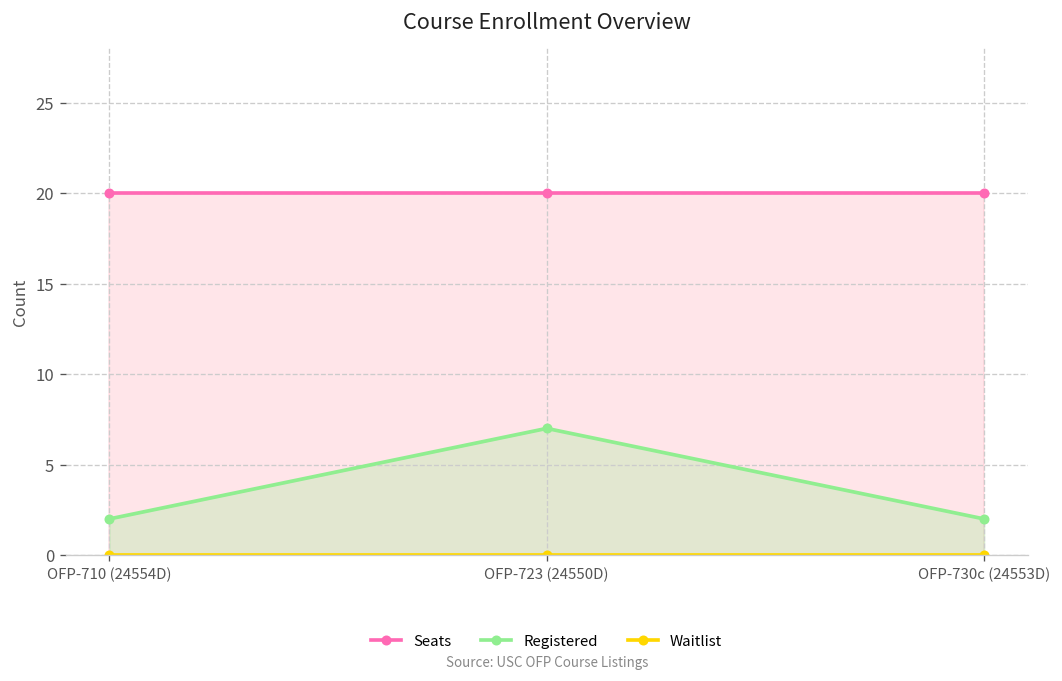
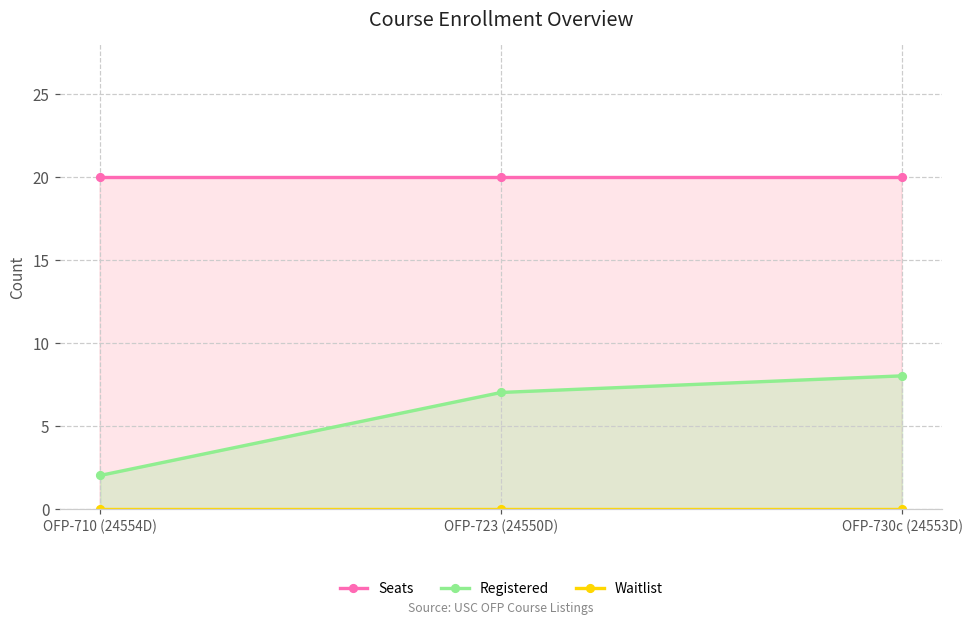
  {
    "Seats": {
      "OFP-710 (24554D)": 20,
      "OFP-723 (24550D)": 20,
      "OFP-730c (24553D)": 20
    },
    "Registered": {
      "OFP-710 (24554D)": 2,
      "OFP-723 (24550D)": 7,
-     "OFP-730c (24553D)": 2
+     "OFP-730c (24553D)": 8
    },
    "Waitlist": {
      "OFP-710 (24554D)": 0,
      "OFP-723 (24550D)": 0,
      "OFP-730c (24553D)": 0
    }
  }
